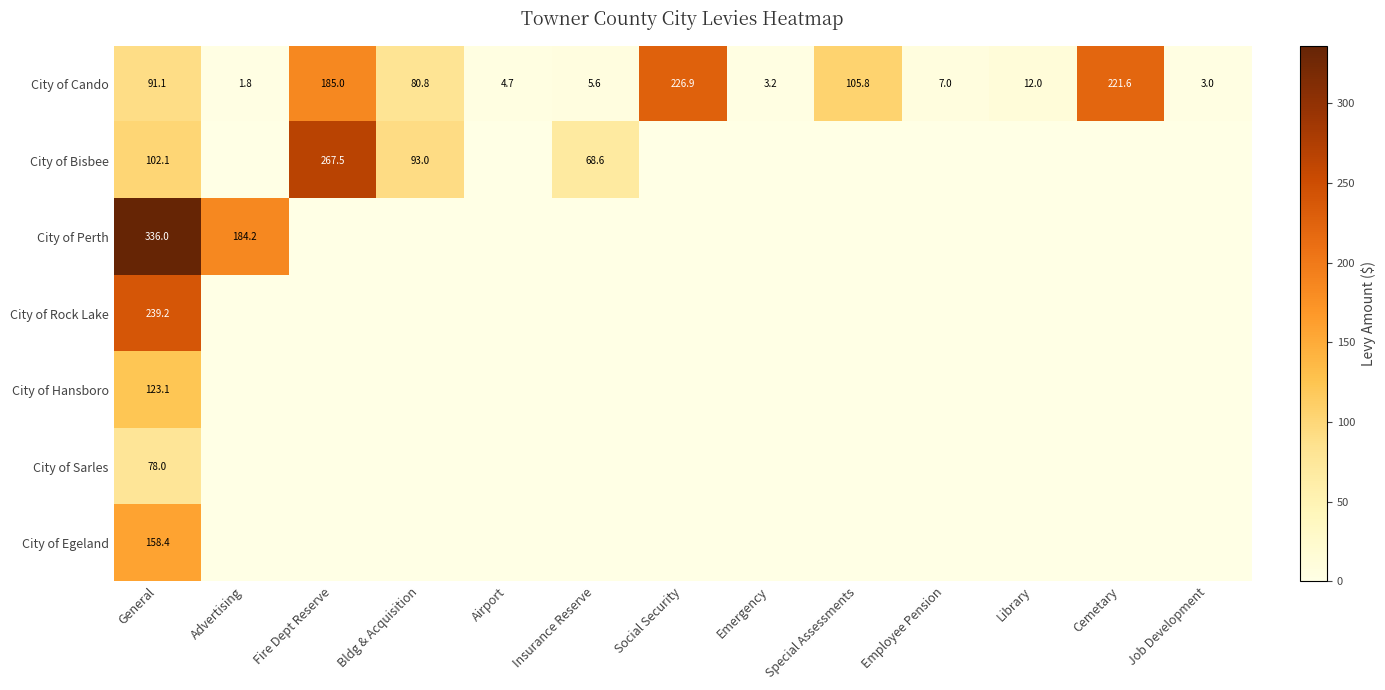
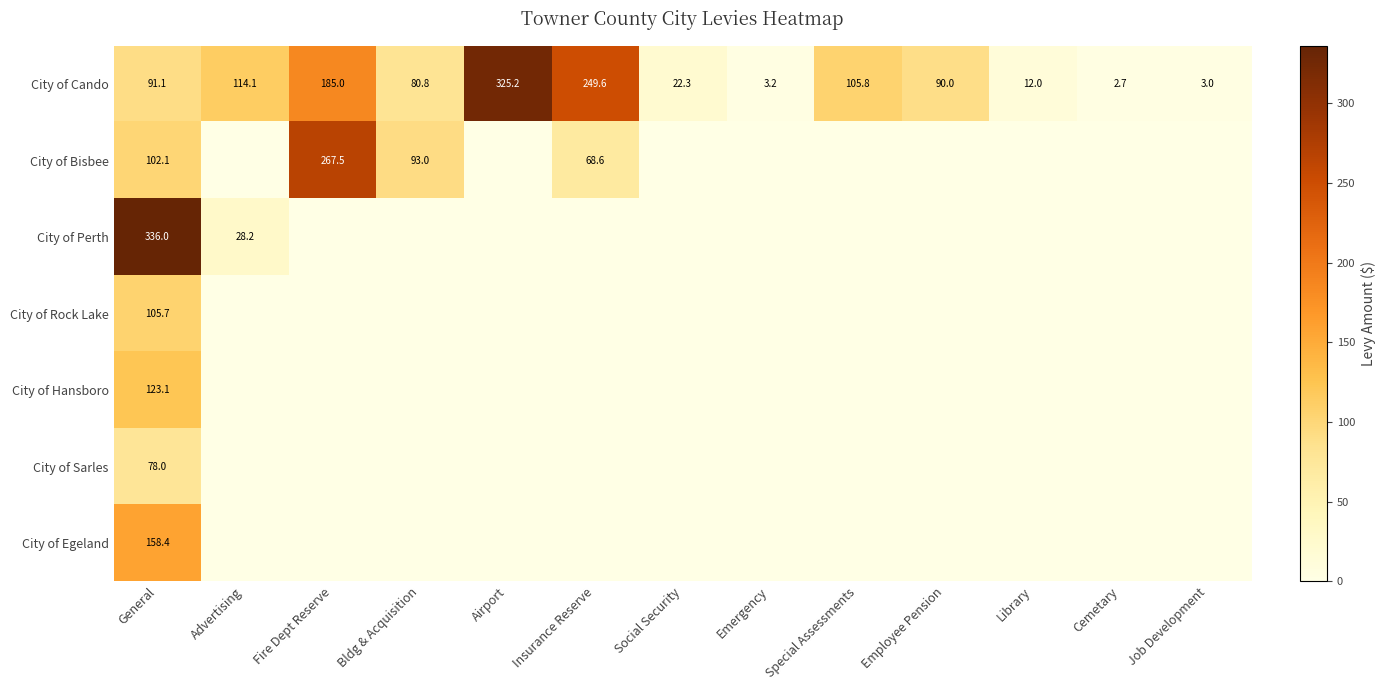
  {
    "City of Cando": {
      "General": 91.1,
-     "Advertising": 1.8,
+     "Advertising": 114.1,
      "Fire Dept Reserve": 185.0,
      "Bldg & Acquisition": 80.8,
-     "Airport": 4.7,
-     "Insurance Reserve": 5.6,
-     "Social Security": 226.9,
+     "Airport": 325.2,
+     "Insurance Reserve": 249.6,
+     "Social Security": 22.3,
      "Emergency": 3.2,
      "Special Assessments": 105.8,
-     "Employee Pension": 7.0,
+     "Employee Pension": 90.0,
      "Library": 12.0,
-     "Cemetary": 221.6,
+     "Cemetary": 2.7,
      "Job Development": 3.0
    },
    "City of Bisbee": {
      "General": 102.1,
      "Fire Dept Reserve": 267.5,
      "Bldg & Acquisition": 93.0,
      "Insurance Reserve": 68.6
    },
    "City of Perth": {
      "General": 336.0,
-     "Advertising": 184.2
+     "Advertising": 28.2
    },
    "City of Rock Lake": {
-     "General": 239.2
+     "General": 105.7
    },
    "City of Hansboro": {
      "General": 123.1
    },
    "City of Sarles": {
      "General": 78.0
    },
    "City of Egeland": {
      "General": 158.4
    }
  }
